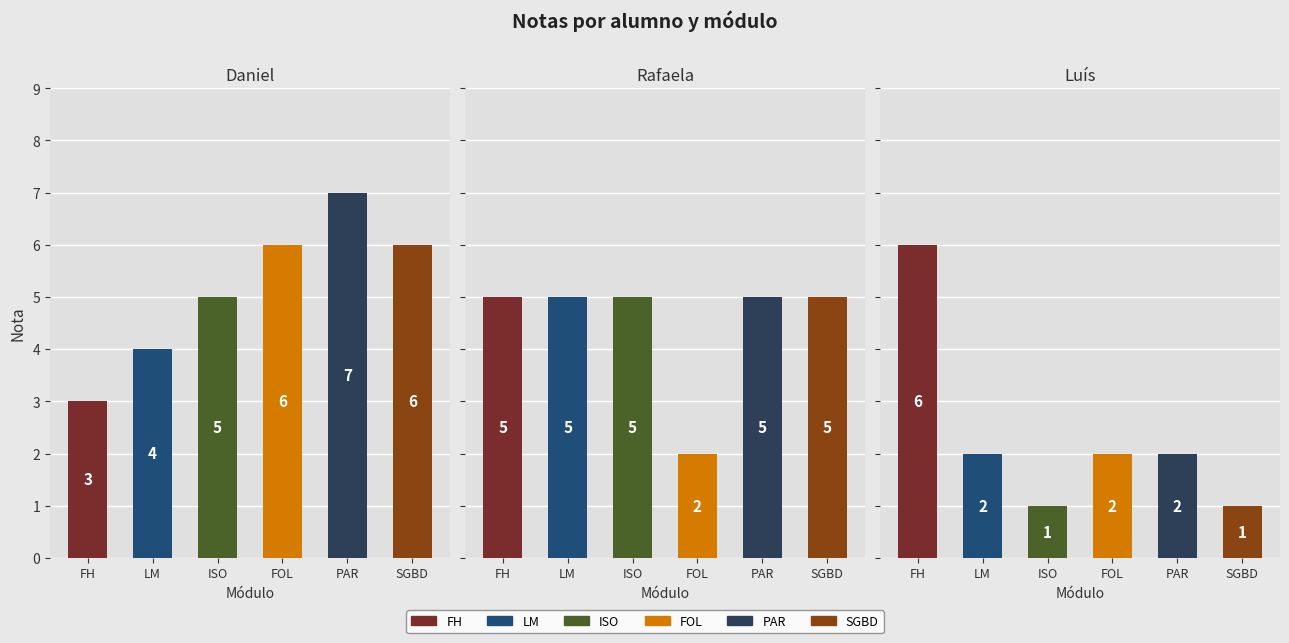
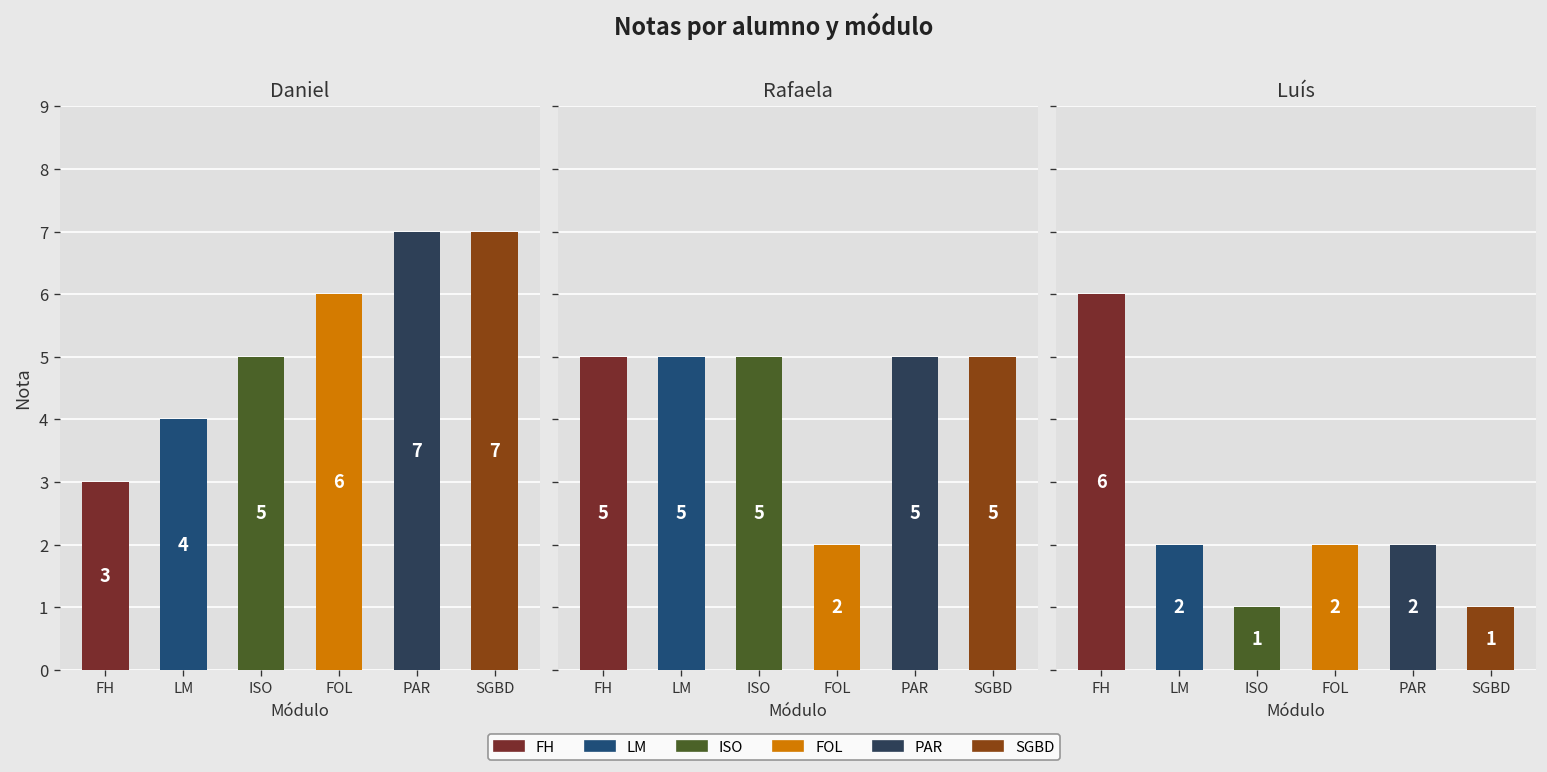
  {
    "Daniel": {
      "FH": 3,
      "LM": 4,
      "ISO": 5,
      "FOL": 6,
      "PAR": 7,
-     "SGBD": 6
+     "SGBD": 7
    },
    "Rafaela": {
      "FH": 5,
      "LM": 5,
      "ISO": 5,
      "FOL": 2,
      "PAR": 5,
      "SGBD": 5
    },
    "Luís": {
      "FH": 6,
      "LM": 2,
      "ISO": 1,
      "FOL": 2,
      "PAR": 2,
      "SGBD": 1
    }
  }
